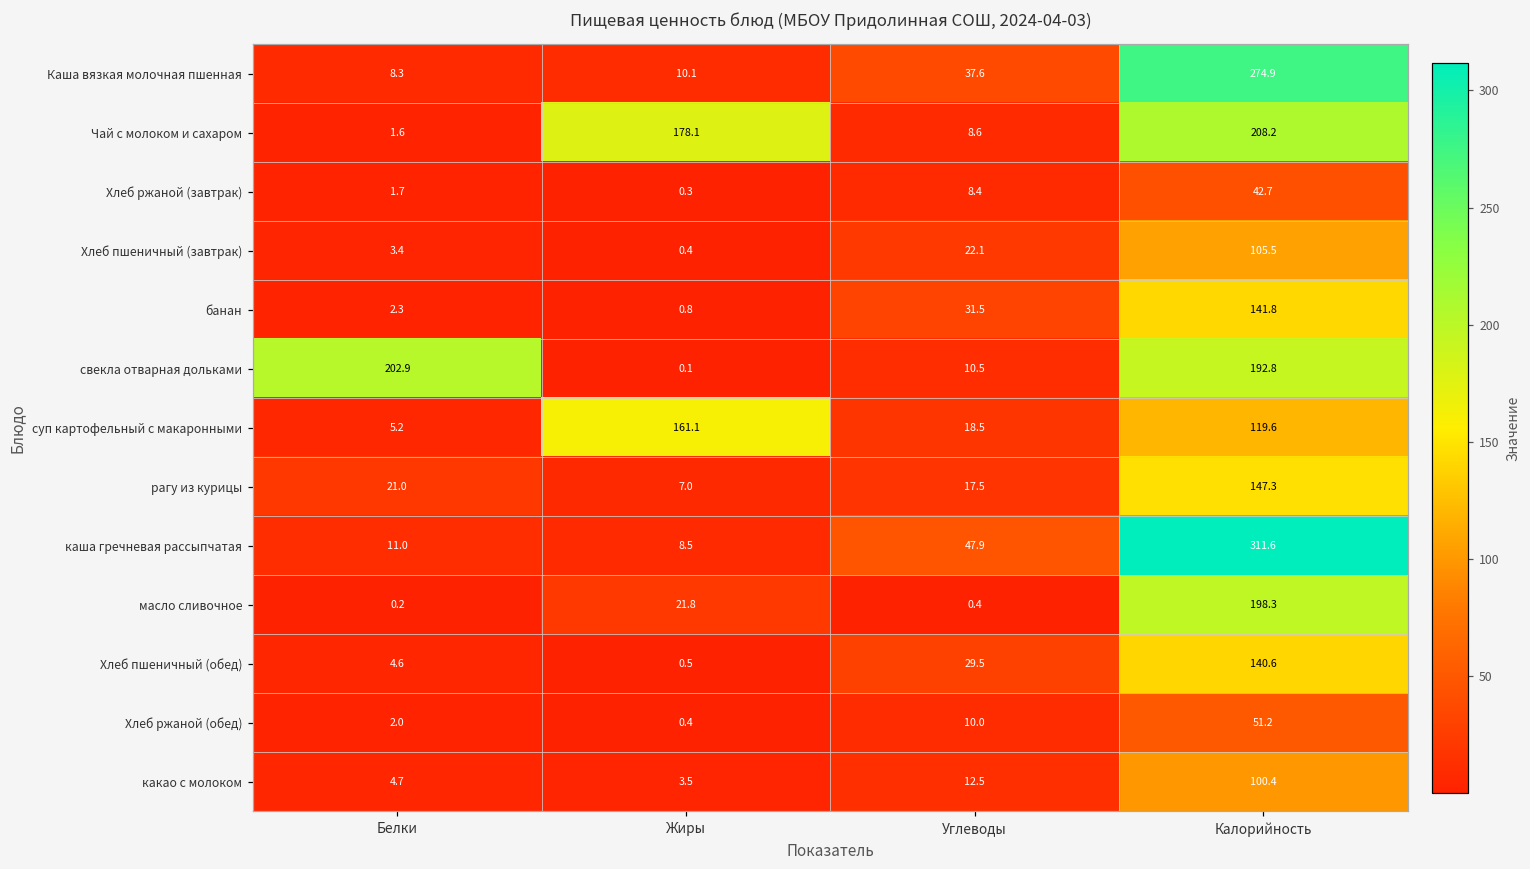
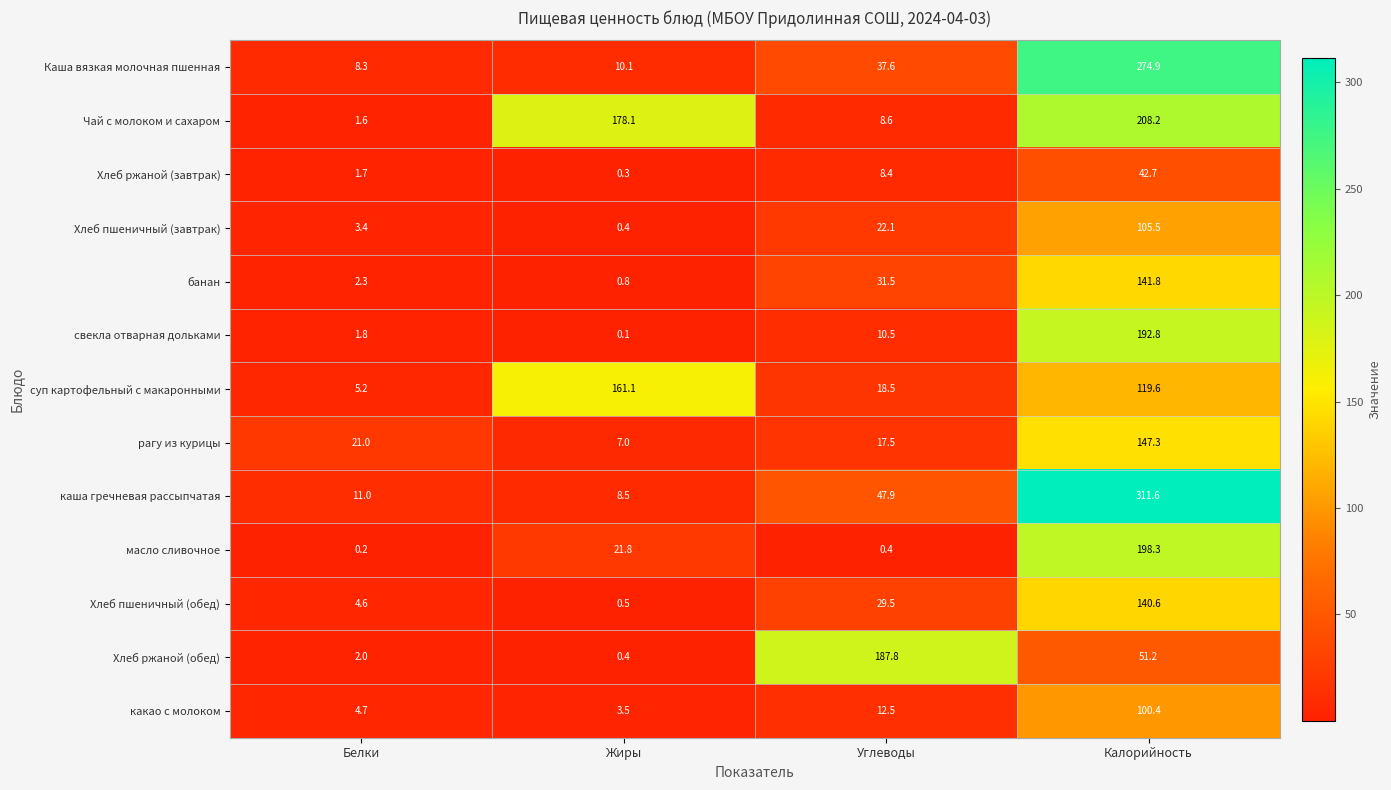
  {
    "Каша вязкая молочная пшенная": {
      "Белки": 8.3,
      "Жиры": 10.1,
      "Углеводы": 37.6,
      "Калорийность": 274.9
    },
    "Чай с молоком и сахаром": {
      "Белки": 1.6,
      "Жиры": 178.1,
      "Углеводы": 8.6,
      "Калорийность": 208.2
    },
    "Хлеб ржаной (завтрак)": {
      "Белки": 1.7,
      "Жиры": 0.3,
      "Углеводы": 8.4,
      "Калорийность": 42.7
    },
    "Хлеб пшеничный (завтрак)": {
      "Белки": 3.4,
      "Жиры": 0.4,
      "Углеводы": 22.1,
      "Калорийность": 105.5
    },
    "банан": {
      "Белки": 2.3,
      "Жиры": 0.8,
      "Углеводы": 31.5,
      "Калорийность": 141.8
    },
    "свекла отварная дольками": {
-     "Белки": 202.9,
+     "Белки": 1.8,
      "Жиры": 0.1,
      "Углеводы": 10.5,
      "Калорийность": 192.8
    },
    "суп картофельный с макаронными": {
      "Белки": 5.2,
      "Жиры": 161.1,
      "Углеводы": 18.5,
      "Калорийность": 119.6
    },
    "рагу из курицы": {
      "Белки": 21.0,
      "Жиры": 7.0,
      "Углеводы": 17.5,
      "Калорийность": 147.3
    },
    "каша гречневая рассыпчатая": {
      "Белки": 11.0,
      "Жиры": 8.5,
      "Углеводы": 47.9,
      "Калорийность": 311.6
    },
    "масло сливочное": {
      "Белки": 0.2,
      "Жиры": 21.8,
      "Углеводы": 0.4,
      "Калорийность": 198.3
    },
    "Хлеб пшеничный (обед)": {
      "Белки": 4.6,
      "Жиры": 0.5,
      "Углеводы": 29.5,
      "Калорийность": 140.6
    },
    "Хлеб ржаной (обед)": {
      "Белки": 2.0,
      "Жиры": 0.4,
-     "Углеводы": 10.0,
+     "Углеводы": 187.8,
      "Калорийность": 51.2
    },
    "какао с молоком": {
      "Белки": 4.7,
      "Жиры": 3.5,
      "Углеводы": 12.5,
      "Калорийность": 100.4
    }
  }
